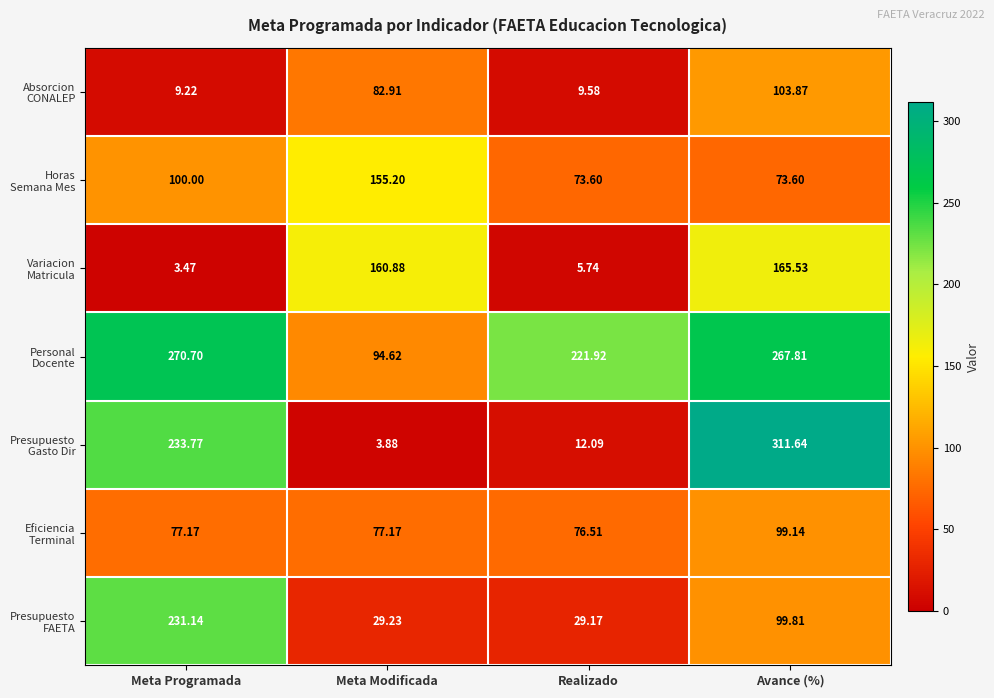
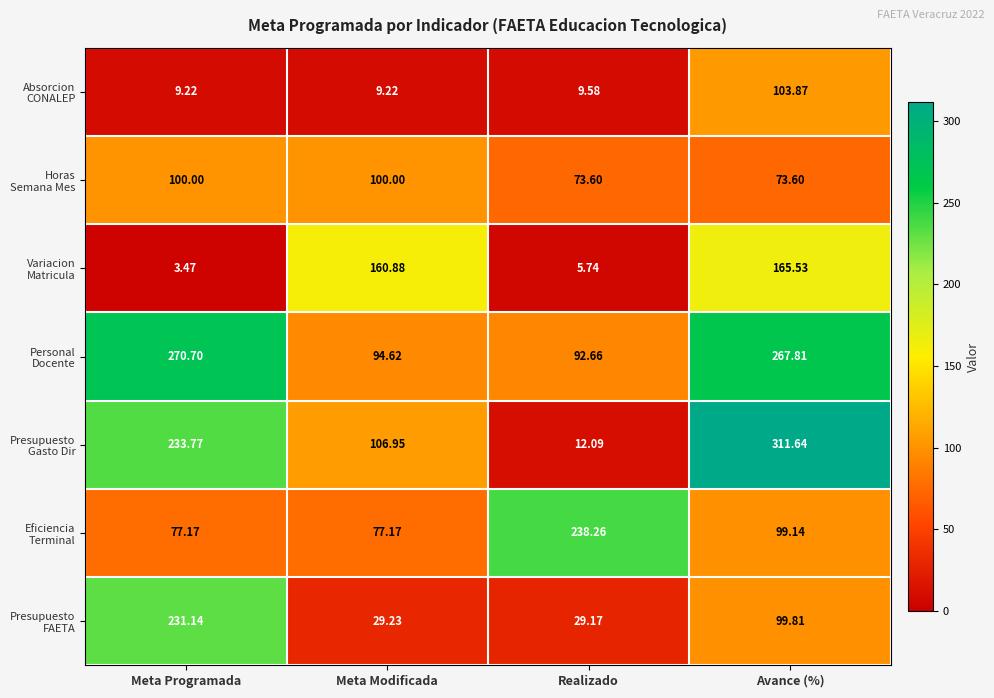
  {
    "Absorcion CONALEP": {
      "Meta Programada": 9.22,
-     "Meta Modificada": 82.91,
+     "Meta Modificada": 9.22,
      "Realizado": 9.58,
      "Avance (%)": 103.87
    },
    "Horas Semana Mes": {
      "Meta Programada": 100.00,
-     "Meta Modificada": 155.20,
+     "Meta Modificada": 100.00,
      "Realizado": 73.60,
      "Avance (%)": 73.60
    },
    "Variacion Matricula": {
      "Meta Programada": 3.47,
      "Meta Modificada": 160.88,
      "Realizado": 5.74,
      "Avance (%)": 165.53
    },
    "Personal Docente": {
      "Meta Programada": 270.70,
      "Meta Modificada": 94.62,
-     "Realizado": 221.92,
+     "Realizado": 92.66,
      "Avance (%)": 267.81
    },
    "Presupuesto Gasto Dir": {
      "Meta Programada": 233.77,
-     "Meta Modificada": 3.88,
+     "Meta Modificada": 106.95,
      "Realizado": 12.09,
      "Avance (%)": 311.64
    },
    "Eficiencia Terminal": {
      "Meta Programada": 77.17,
      "Meta Modificada": 77.17,
-     "Realizado": 76.51,
+     "Realizado": 238.26,
      "Avance (%)": 99.14
    },
    "Presupuesto FAETA": {
      "Meta Programada": 231.14,
      "Meta Modificada": 29.23,
      "Realizado": 29.17,
      "Avance (%)": 99.81
    }
  }
